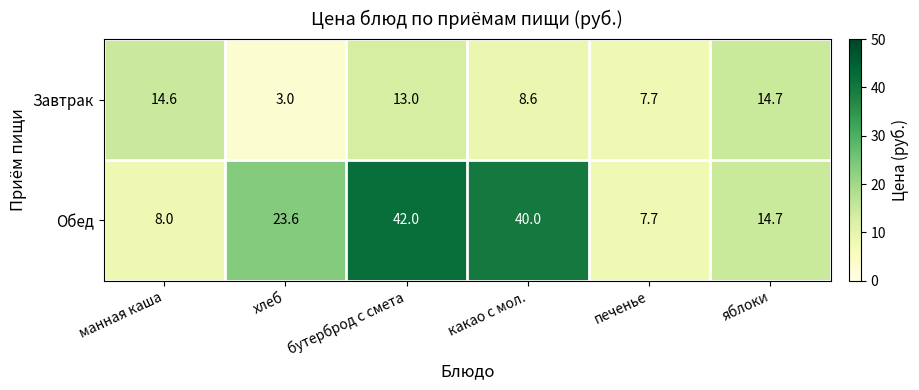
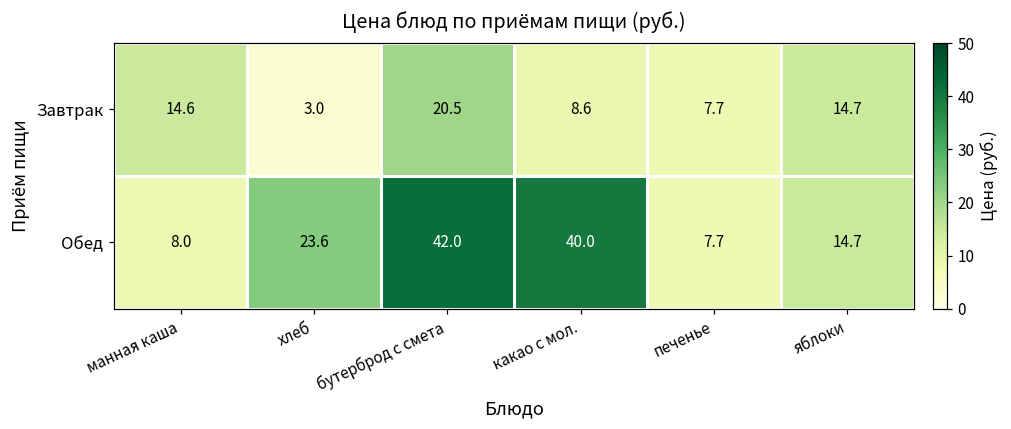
  {
    "Завтрак": {
      "манная каша": 14.6,
      "хлеб": 3.0,
-     "бутерброд с смета": 13.0,
+     "бутерброд с смета": 20.5,
      "какао с мол.": 8.6,
      "печенье": 7.7,
      "яблоки": 14.7
    },
    "Обед": {
      "манная каша": 8.0,
      "хлеб": 23.6,
      "бутерброд с смета": 42.0,
      "какао с мол.": 40.0,
      "печенье": 7.7,
      "яблоки": 14.7
    }
  }
